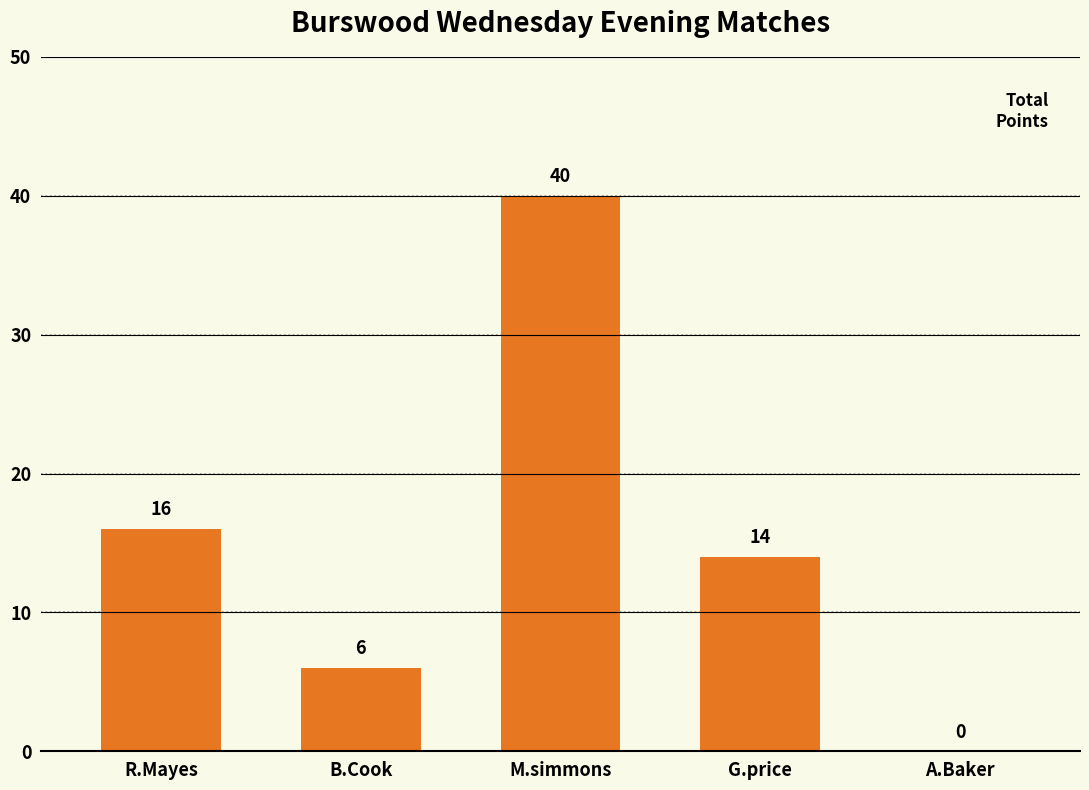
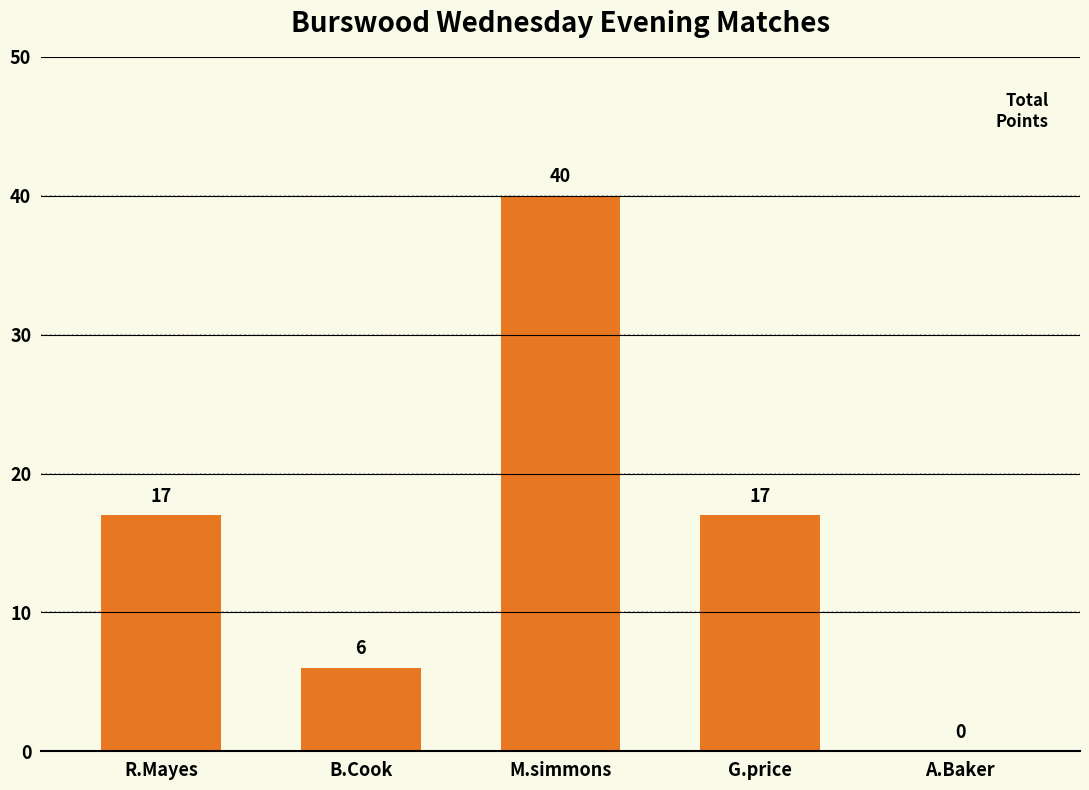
  {
-   "R.Mayes": 16,
+   "R.Mayes": 17,
    "B.Cook": 6,
    "M.simmons": 40,
-   "G.price": 14,
+   "G.price": 17,
    "A.Baker": 0
  }
